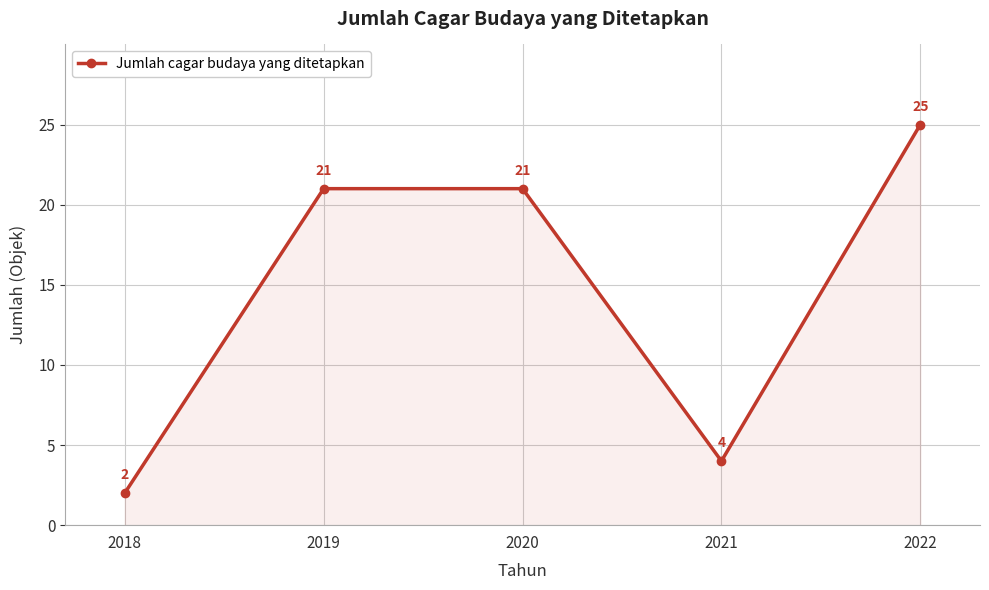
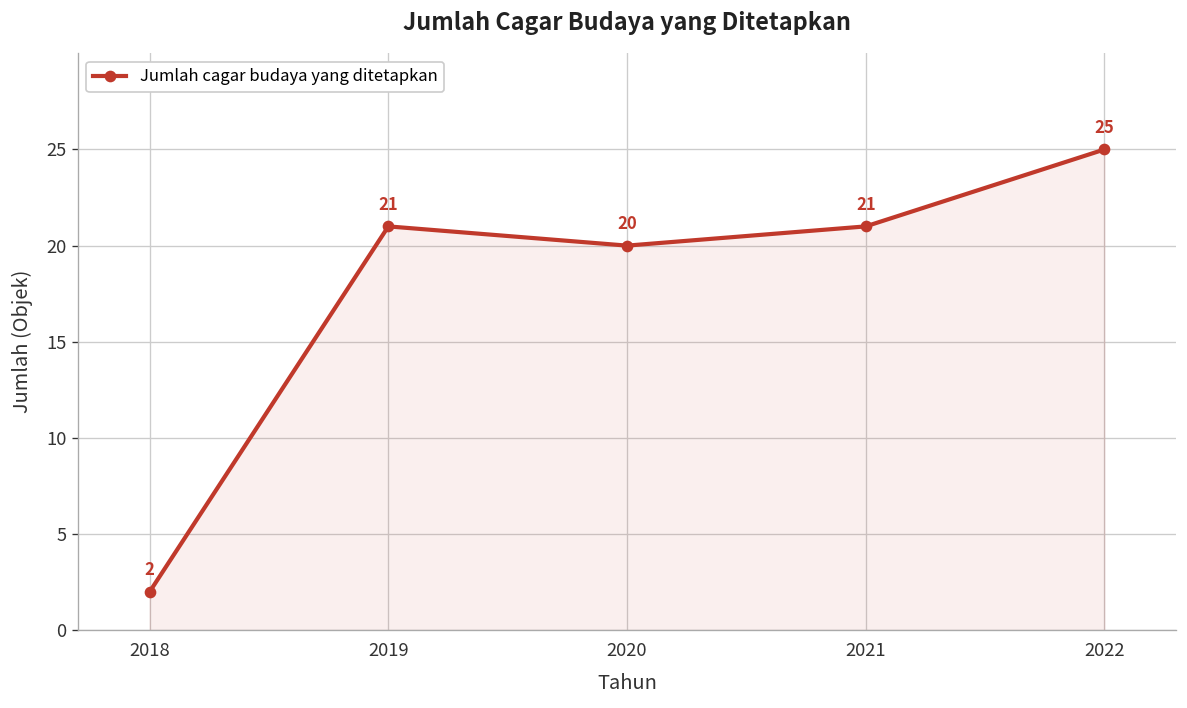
  {
    "2018": 2,
    "2019": 21,
-   "2020": 21,
-   "2021": 4,
+   "2020": 20,
+   "2021": 21,
    "2022": 25
  }
